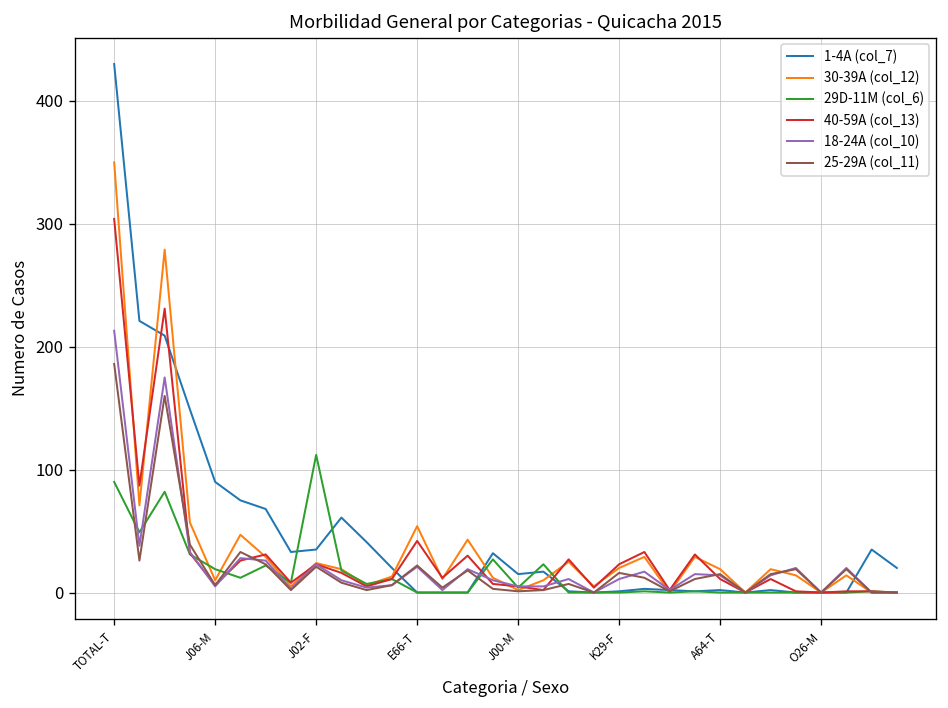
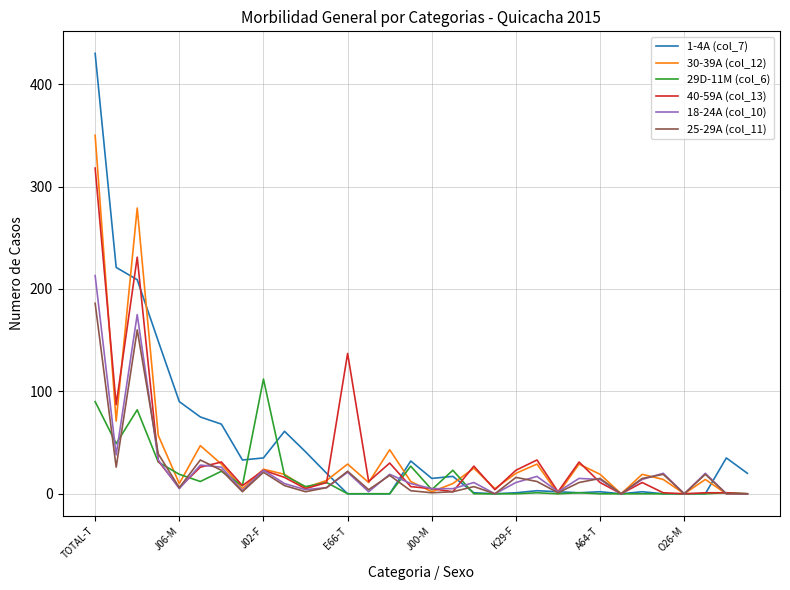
  {
    "1-4A (col_7)": {
      "TOTAL-T": 430,
      "J06-M": 90,
      "J02-F": 35,
      "J00-M": 15
    },
    "30-39A (col_12)": {
      "TOTAL-T": 350,
      "J06-M": 10,
-     "E66-T": 54,
+     "E66-T": 29,
      "K29-F": 20,
      "A64-T": 19
    },
    "29D-11M (col_6)": {
      "TOTAL-T": 90,
      "J06-M": 19,
      "J02-F": 112
    },
    "40-59A (col_13)": {
-     "TOTAL-T": 304,
-     "E66-T": 42,
+     "TOTAL-T": 318,
+     "E66-T": 137,
      "K29-F": 23,
      "A64-T": 11
    },
    "18-24A (col_10)": {
      "TOTAL-T": 213,
      "K29-F": 11
    },
    "25-29A (col_11)": {
      "TOTAL-T": 186,
      "K29-F": 16
    }
  }
